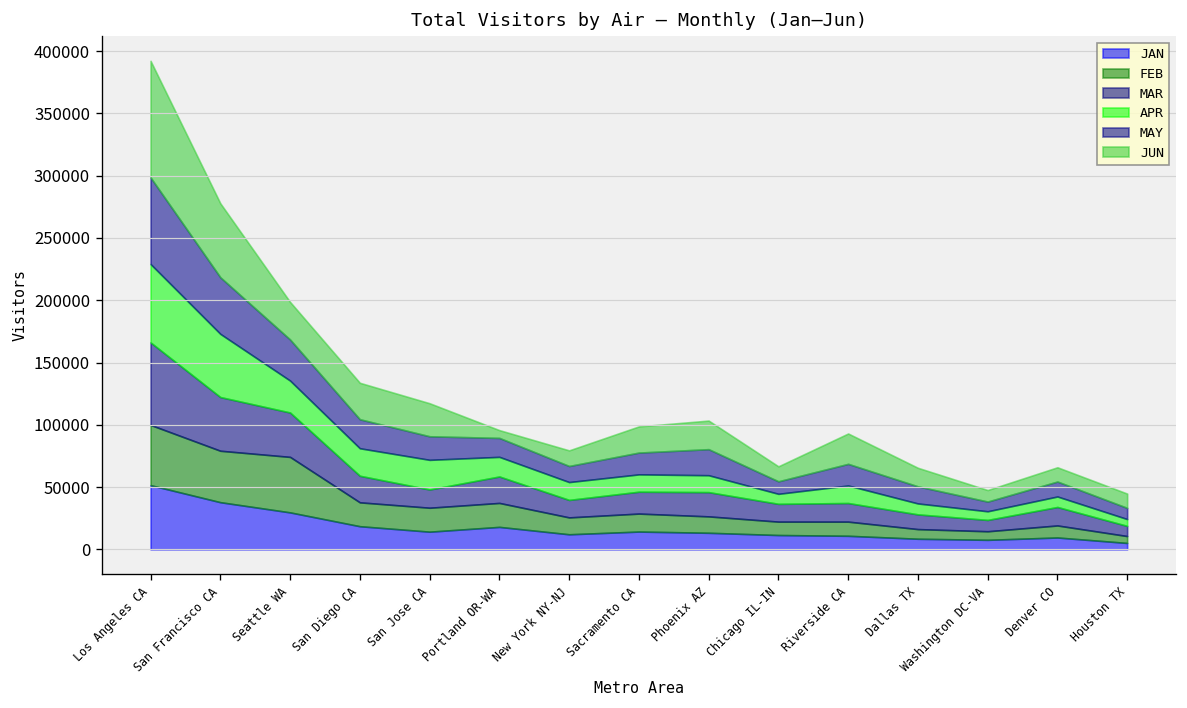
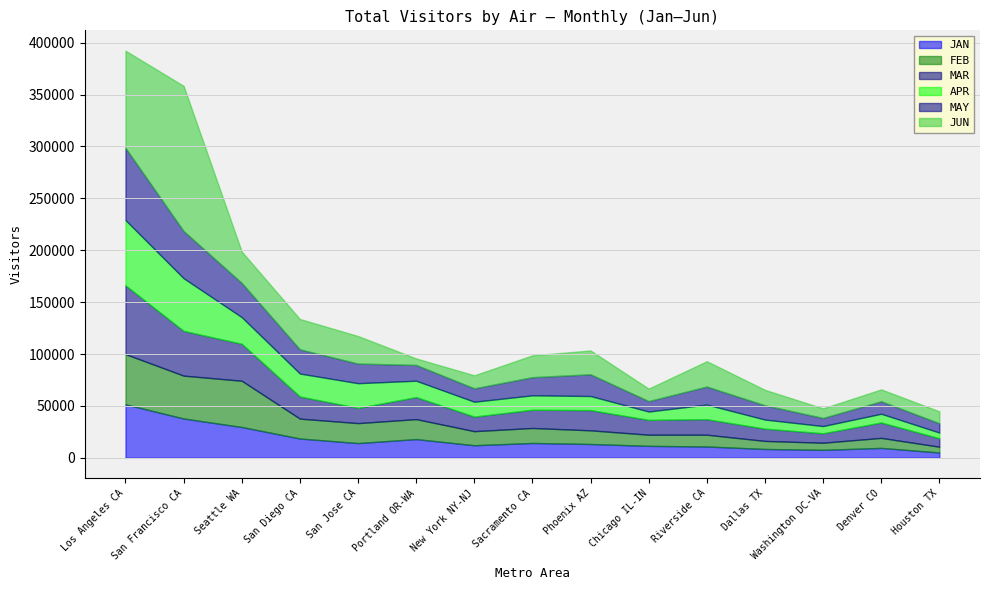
  {
    "JAN": {
      "Los Angeles CA": 52000,
      "San Francisco CA": 38000,
      "Seattle WA": 30000,
      "San Diego CA": 19000,
      "San Jose CA": 14000,
      "Portland OR-WA": 18000,
      "New York NY-NJ": 12000,
      "Sacramento CA": 14000,
      "Phoenix AZ": 13000,
      "Chicago IL-IN": 12000,
      "Riverside CA": 11000,
      "Dallas TX": 9000,
      "Washington DC-VA": 8000,
      "Denver CO": 10000,
      "Houston TX": 5000
    },
    "FEB": {
      "Los Angeles CA": 48000,
      "San Francisco CA": 41000,
      "Seattle WA": 45000,
      "San Diego CA": 19000,
      "San Jose CA": 19000,
      "Portland OR-WA": 19000,
      "New York NY-NJ": 14000,
      "Sacramento CA": 14000,
      "Phoenix AZ": 13000,
      "Chicago IL-IN": 11000,
      "Riverside CA": 11000,
      "Dallas TX": 8000,
      "Washington DC-VA": 7000,
      "Denver CO": 10000,
      "Houston TX": 6000
    },
    "APR": {
      "Los Angeles CA": 63000,
      "San Francisco CA": 51000,
      "Seattle WA": 26000,
      "San Diego CA": 22000,
      "San Jose CA": 24000,
      "Portland OR-WA": 16000,
      "New York NY-NJ": 14000,
      "Sacramento CA": 14000,
      "Phoenix AZ": 14000,
      "Chicago IL-IN": 8000,
      "Riverside CA": 14000,
      "Dallas TX": 9000,
      "Washington DC-VA": 7000,
      "Denver CO": 8000,
      "Houston TX": 5000
    },
    "JUN": {
      "Los Angeles CA": 94000,
-     "San Francisco CA": 59000,
+     "San Francisco CA": 140000,
      "Seattle WA": 30000,
      "San Diego CA": 29000,
      "San Jose CA": 27000,
      "Portland OR-WA": 6000,
      "New York NY-NJ": 13000,
      "Sacramento CA": 21000,
      "Phoenix AZ": 23000,
      "Chicago IL-IN": 12000,
      "Riverside CA": 24000,
      "Dallas TX": 15000,
      "Washington DC-VA": 9000,
      "Denver CO": 11000,
      "Houston TX": 11000
    }
  }
